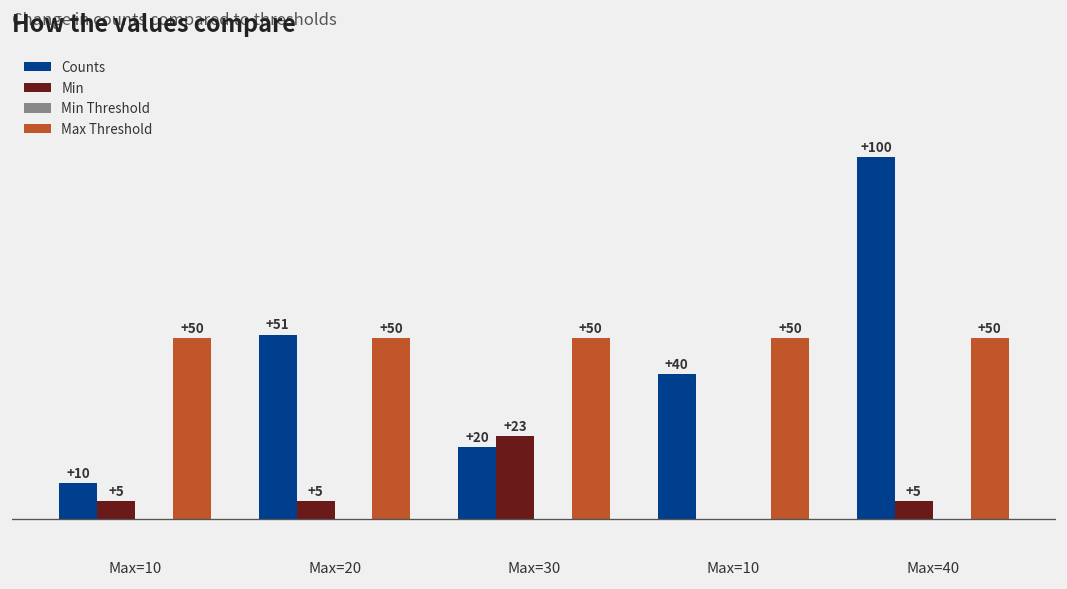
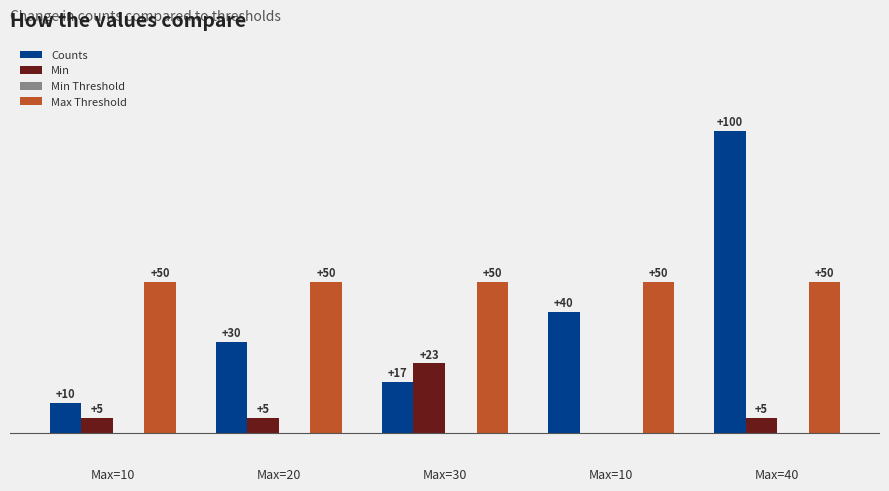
  {
    "Counts": {
-     "Max=20": "+51",
-     "Max=30": "+20",
+     "Max=20": "+30",
+     "Max=30": "+17",
      "Max=40": "+100"
    },
    "Min": {
      "Max=20": "+5",
      "Max=30": "+23",
      "Max=40": "+5"
    },
    "Max Threshold": {
      "Max=20": "+50",
      "Max=30": "+50",
      "Max=40": "+50"
    }
  }
